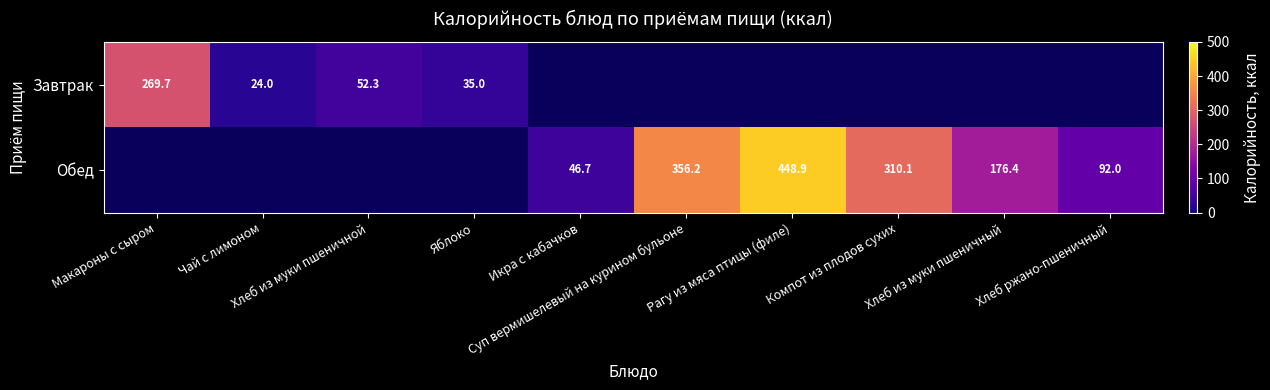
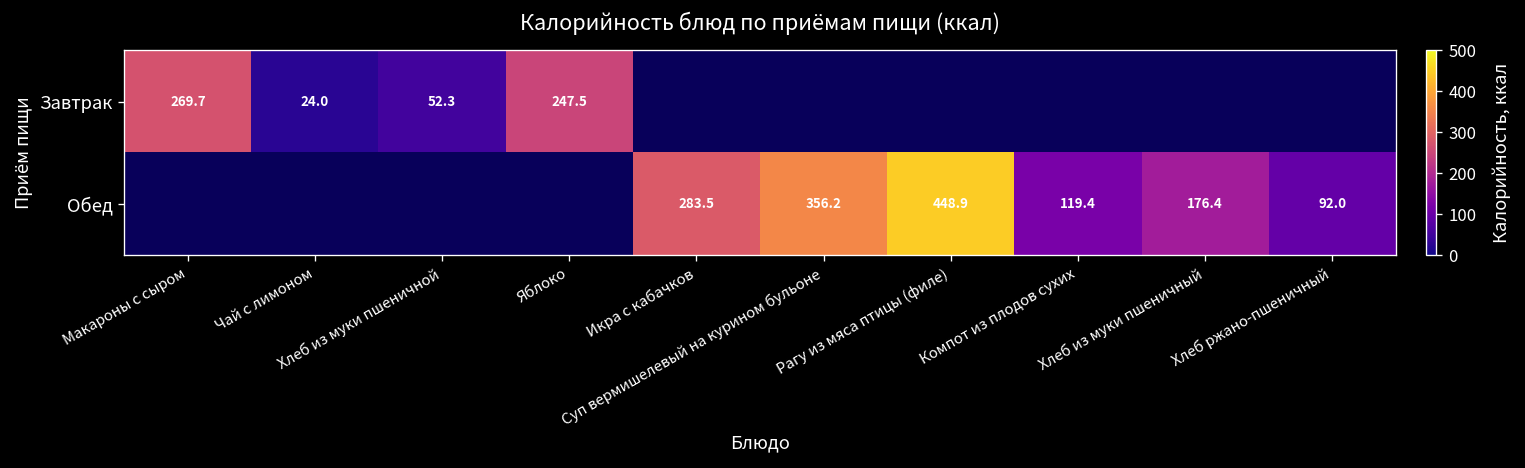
  {
    "Завтрак": {
      "Макароны с сыром": 269.7,
      "Чай с лимоном": 24.0,
      "Хлеб из муки пшеничной": 52.3,
-     "Яблоко": 35.0
+     "Яблоко": 247.5
    },
    "Обед": {
-     "Икра с кабачков": 46.7,
+     "Икра с кабачков": 283.5,
      "Суп вермишелевый на курином бульоне": 356.2,
      "Рагу из мяса птицы (филе)": 448.9,
-     "Компот из плодов сухих": 310.1,
+     "Компот из плодов сухих": 119.4,
      "Хлеб из муки пшеничный": 176.4,
      "Хлеб ржано-пшеничный": 92.0
    }
  }
